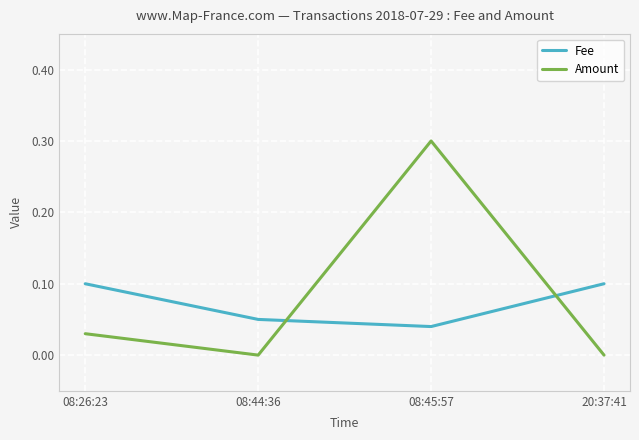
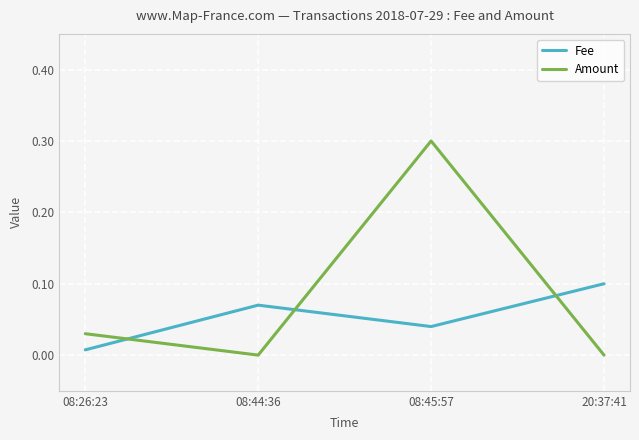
  {
    "Fee": {
-     "08:26:23": 0.10,
-     "08:44:36": 0.05,
+     "08:26:23": 0.01,
+     "08:44:36": 0.07,
      "08:45:57": 0.04,
      "20:37:41": 0.10
    },
    "Amount": {
      "08:26:23": 0.03,
      "08:44:36": 0.00,
      "08:45:57": 0.30,
      "20:37:41": 0.00
    }
  }
